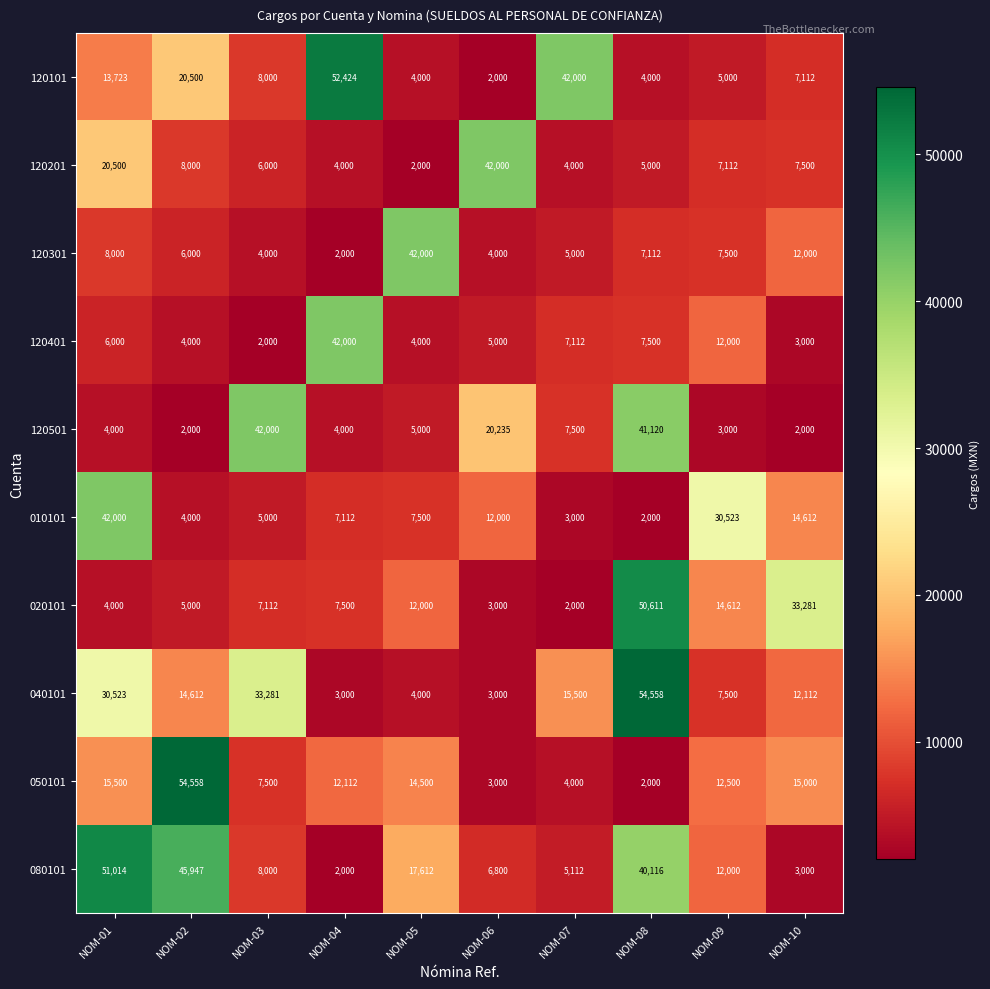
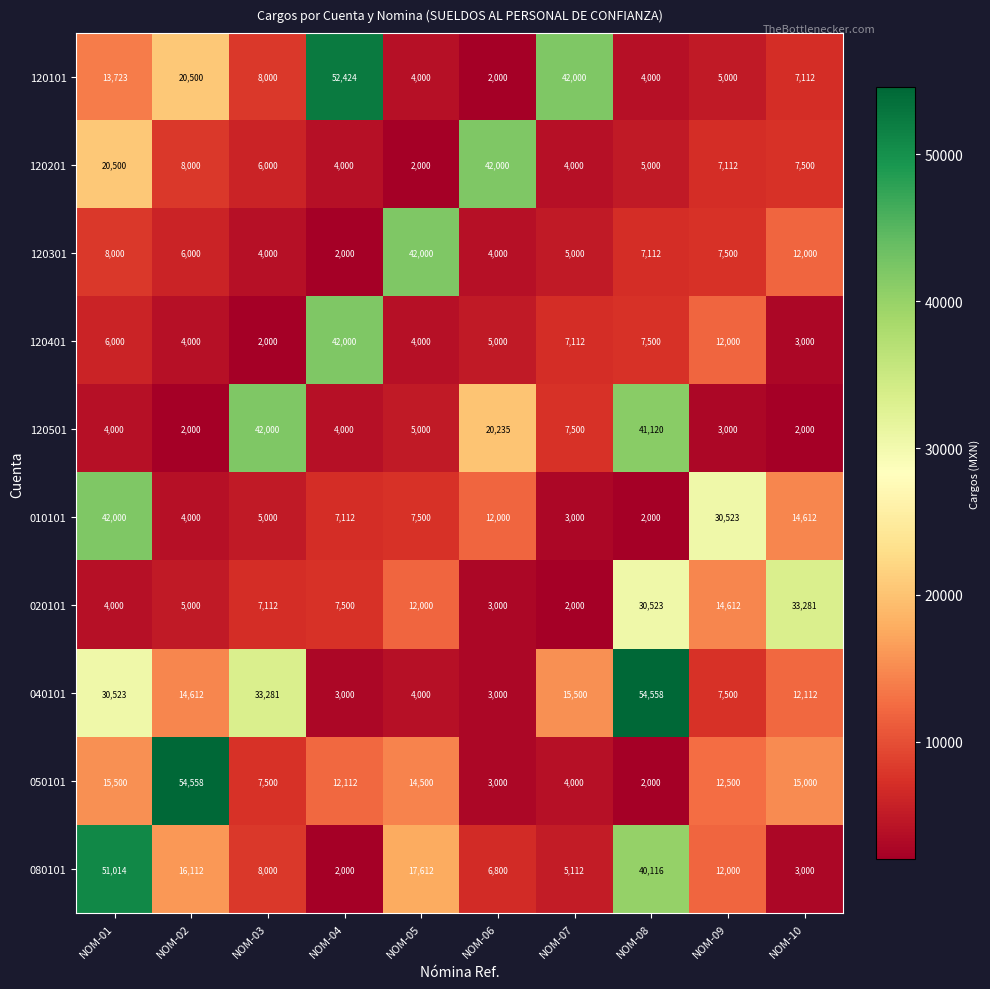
  {
    "120101": {
      "NOM-01": "13,723",
      "NOM-02": "20,500",
      "NOM-03": "8,000",
      "NOM-04": "52,424",
      "NOM-05": "4,000",
      "NOM-06": "2,000",
      "NOM-07": "42,000",
      "NOM-08": "4,000",
      "NOM-09": "5,000",
      "NOM-10": "7,112"
    },
    "120201": {
      "NOM-01": "20,500",
      "NOM-02": "8,000",
      "NOM-03": "6,000",
      "NOM-04": "4,000",
      "NOM-05": "2,000",
      "NOM-06": "42,000",
      "NOM-07": "4,000",
      "NOM-08": "5,000",
      "NOM-09": "7,112",
      "NOM-10": "7,500"
    },
    "120301": {
      "NOM-01": "8,000",
      "NOM-02": "6,000",
      "NOM-03": "4,000",
      "NOM-04": "2,000",
      "NOM-05": "42,000",
      "NOM-06": "4,000",
      "NOM-07": "5,000",
      "NOM-08": "7,112",
      "NOM-09": "7,500",
      "NOM-10": "12,000"
    },
    "120401": {
      "NOM-01": "6,000",
      "NOM-02": "4,000",
      "NOM-03": "2,000",
      "NOM-04": "42,000",
      "NOM-05": "4,000",
      "NOM-06": "5,000",
      "NOM-07": "7,112",
      "NOM-08": "7,500",
      "NOM-09": "12,000",
      "NOM-10": "3,000"
    },
    "120501": {
      "NOM-01": "4,000",
      "NOM-02": "2,000",
      "NOM-03": "42,000",
      "NOM-04": "4,000",
      "NOM-05": "5,000",
      "NOM-06": "20,235",
      "NOM-07": "7,500",
      "NOM-08": "41,120",
      "NOM-09": "3,000",
      "NOM-10": "2,000"
    },
    "010101": {
      "NOM-01": "42,000",
      "NOM-02": "4,000",
      "NOM-03": "5,000",
      "NOM-04": "7,112",
      "NOM-05": "7,500",
      "NOM-06": "12,000",
      "NOM-07": "3,000",
      "NOM-08": "2,000",
      "NOM-09": "30,523",
      "NOM-10": "14,612"
    },
    "020101": {
      "NOM-01": "4,000",
      "NOM-02": "5,000",
      "NOM-03": "7,112",
      "NOM-04": "7,500",
      "NOM-05": "12,000",
      "NOM-06": "3,000",
      "NOM-07": "2,000",
-     "NOM-08": "50,611",
+     "NOM-08": "30,523",
      "NOM-09": "14,612",
      "NOM-10": "33,281"
    },
    "040101": {
      "NOM-01": "30,523",
      "NOM-02": "14,612",
      "NOM-03": "33,281",
      "NOM-04": "3,000",
      "NOM-05": "4,000",
      "NOM-06": "3,000",
      "NOM-07": "15,500",
      "NOM-08": "54,558",
      "NOM-09": "7,500",
      "NOM-10": "12,112"
    },
    "050101": {
      "NOM-01": "15,500",
      "NOM-02": "54,558",
      "NOM-03": "7,500",
      "NOM-04": "12,112",
      "NOM-05": "14,500",
      "NOM-06": "3,000",
      "NOM-07": "4,000",
      "NOM-08": "2,000",
      "NOM-09": "12,500",
      "NOM-10": "15,000"
    },
    "080101": {
      "NOM-01": "51,014",
-     "NOM-02": "45,947",
+     "NOM-02": "16,112",
      "NOM-03": "8,000",
      "NOM-04": "2,000",
      "NOM-05": "17,612",
      "NOM-06": "6,800",
      "NOM-07": "5,112",
      "NOM-08": "40,116",
      "NOM-09": "12,000",
      "NOM-10": "3,000"
    }
  }
